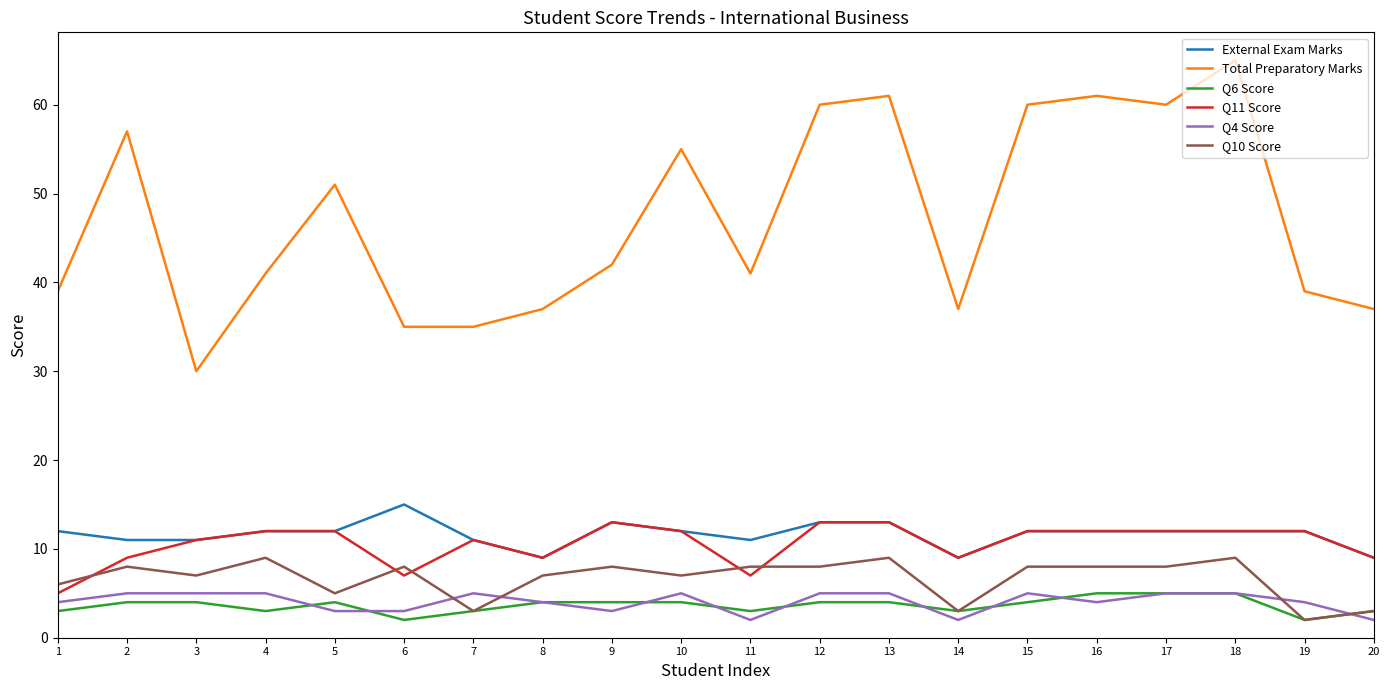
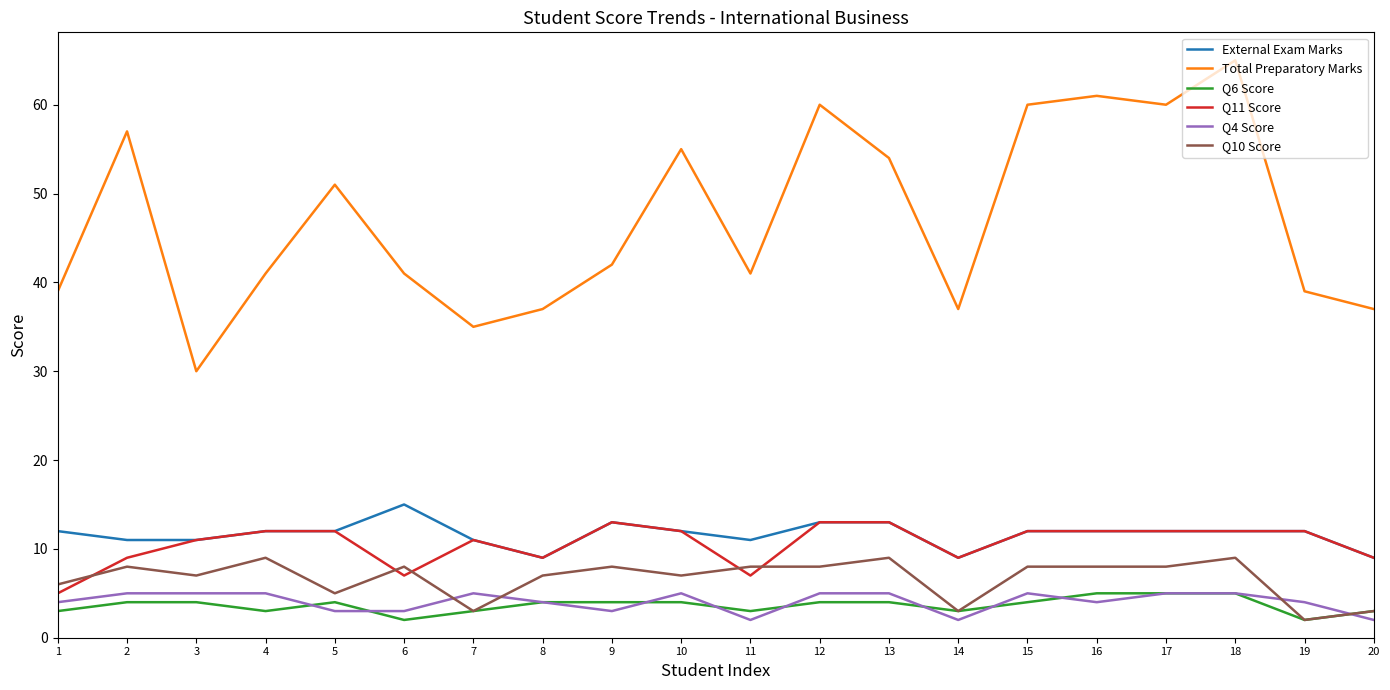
  {
    "External Exam Marks": {
      "1": 12,
      "2": 11,
      "6": 15,
      "11": 11
    },
    "Total Preparatory Marks": {
      "1": 39,
      "2": 57,
      "3": 30,
      "4": 41,
      "5": 51,
-     "6": 35,
+     "6": 41,
      "7": 35,
      "8": 37,
      "9": 42,
      "10": 55,
      "11": 41,
      "12": 60,
-     "13": 61,
+     "13": 54,
      "14": 37,
      "15": 60,
      "16": 61,
      "17": 60,
      "19": 39,
      "20": 37
    },
    "Q6 Score": {
      "1": 3,
      "2": 4,
      "3": 4,
      "4": 3,
      "5": 4,
      "6": 2,
      "9": 4,
      "10": 4,
      "11": 3,
      "12": 4,
      "13": 4,
      "15": 4,
      "16": 5
    },
    "Q11 Score": {
      "1": 5,
      "2": 9,
      "6": 7,
      "11": 7
    },
    "Q4 Score": {
      "1": 4,
      "2": 5,
      "3": 5,
      "4": 5,
      "5": 3,
      "6": 3,
      "7": 5,
      "9": 3,
      "10": 5,
      "11": 2,
      "12": 5,
      "13": 5,
      "14": 2,
      "15": 5,
      "16": 4,
      "19": 4,
      "20": 2
    },
    "Q10 Score": {
      "1": 6,
      "2": 8,
      "3": 7,
      "4": 9,
      "5": 5,
      "6": 8,
      "8": 7,
      "9": 8,
      "10": 7,
      "11": 8,
      "12": 8,
      "13": 9,
      "15": 8,
      "16": 8,
      "17": 8,
      "18": 9
    }
  }
